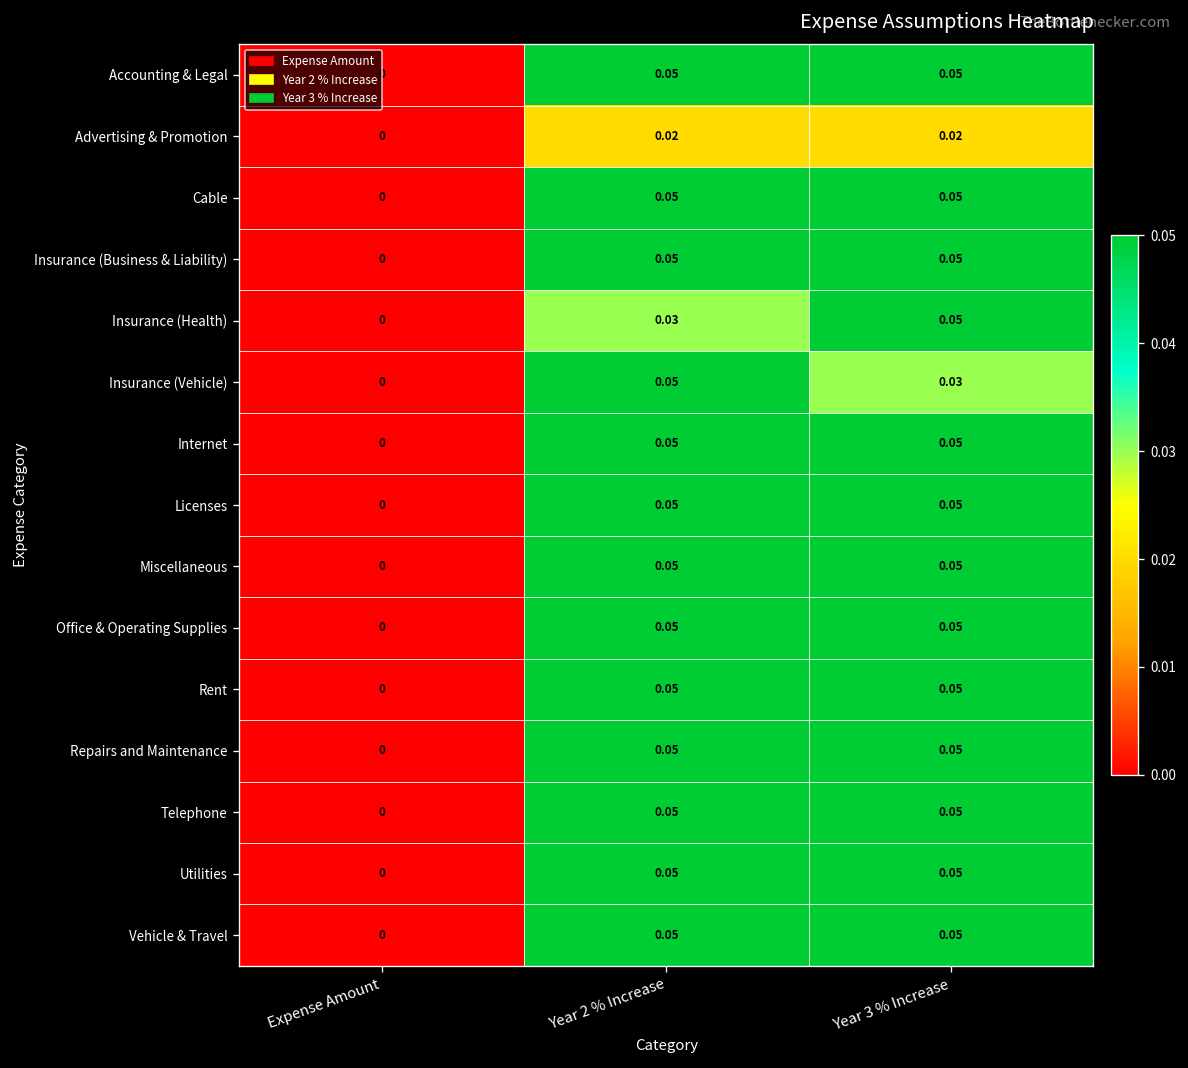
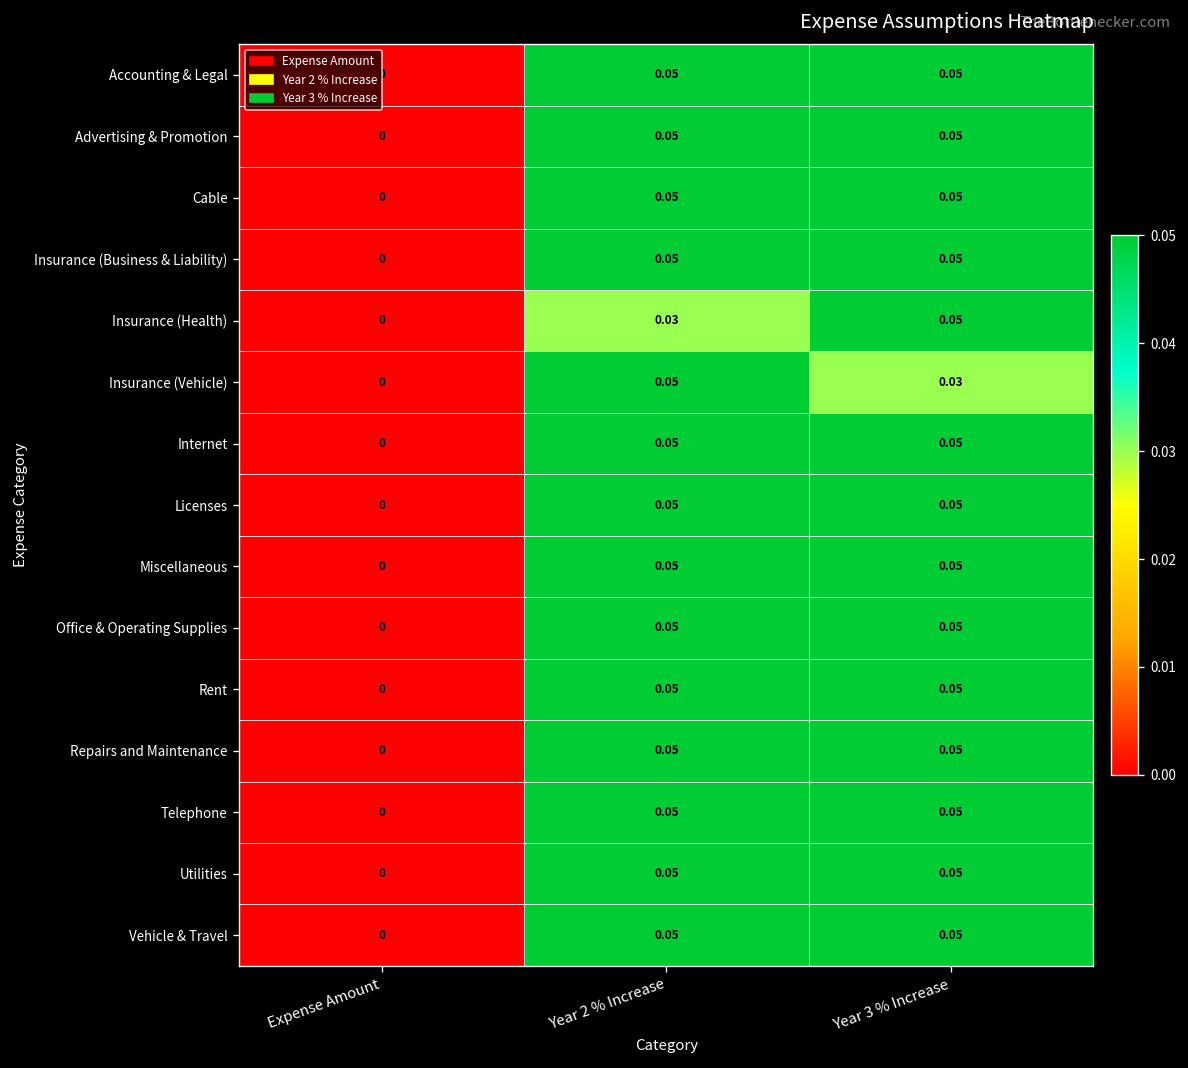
  {
    "Accounting & Legal": {
      "Year 2 % Increase": 0.05,
      "Year 3 % Increase": 0.05
    },
    "Advertising & Promotion": {
      "Expense Amount": 0,
-     "Year 2 % Increase": 0.02,
-     "Year 3 % Increase": 0.02
+     "Year 2 % Increase": 0.05,
+     "Year 3 % Increase": 0.05
    },
    "Cable": {
      "Expense Amount": 0,
      "Year 2 % Increase": 0.05,
      "Year 3 % Increase": 0.05
    },
    "Insurance (Business & Liability)": {
      "Expense Amount": 0,
      "Year 2 % Increase": 0.05,
      "Year 3 % Increase": 0.05
    },
    "Insurance (Health)": {
      "Expense Amount": 0,
      "Year 2 % Increase": 0.03,
      "Year 3 % Increase": 0.05
    },
    "Insurance (Vehicle)": {
      "Expense Amount": 0,
      "Year 2 % Increase": 0.05,
      "Year 3 % Increase": 0.03
    },
    "Internet": {
      "Expense Amount": 0,
      "Year 2 % Increase": 0.05,
      "Year 3 % Increase": 0.05
    },
    "Licenses": {
      "Expense Amount": 0,
      "Year 2 % Increase": 0.05,
      "Year 3 % Increase": 0.05
    },
    "Miscellaneous": {
      "Expense Amount": 0,
      "Year 2 % Increase": 0.05,
      "Year 3 % Increase": 0.05
    },
    "Office & Operating Supplies": {
      "Expense Amount": 0,
      "Year 2 % Increase": 0.05,
      "Year 3 % Increase": 0.05
    },
    "Rent": {
      "Expense Amount": 0,
      "Year 2 % Increase": 0.05,
      "Year 3 % Increase": 0.05
    },
    "Repairs and Maintenance": {
      "Expense Amount": 0,
      "Year 2 % Increase": 0.05,
      "Year 3 % Increase": 0.05
    },
    "Telephone": {
      "Expense Amount": 0,
      "Year 2 % Increase": 0.05,
      "Year 3 % Increase": 0.05
    },
    "Utilities": {
      "Expense Amount": 0,
      "Year 2 % Increase": 0.05,
      "Year 3 % Increase": 0.05
    },
    "Vehicle & Travel": {
      "Expense Amount": 0,
      "Year 2 % Increase": 0.05,
      "Year 3 % Increase": 0.05
    }
  }
